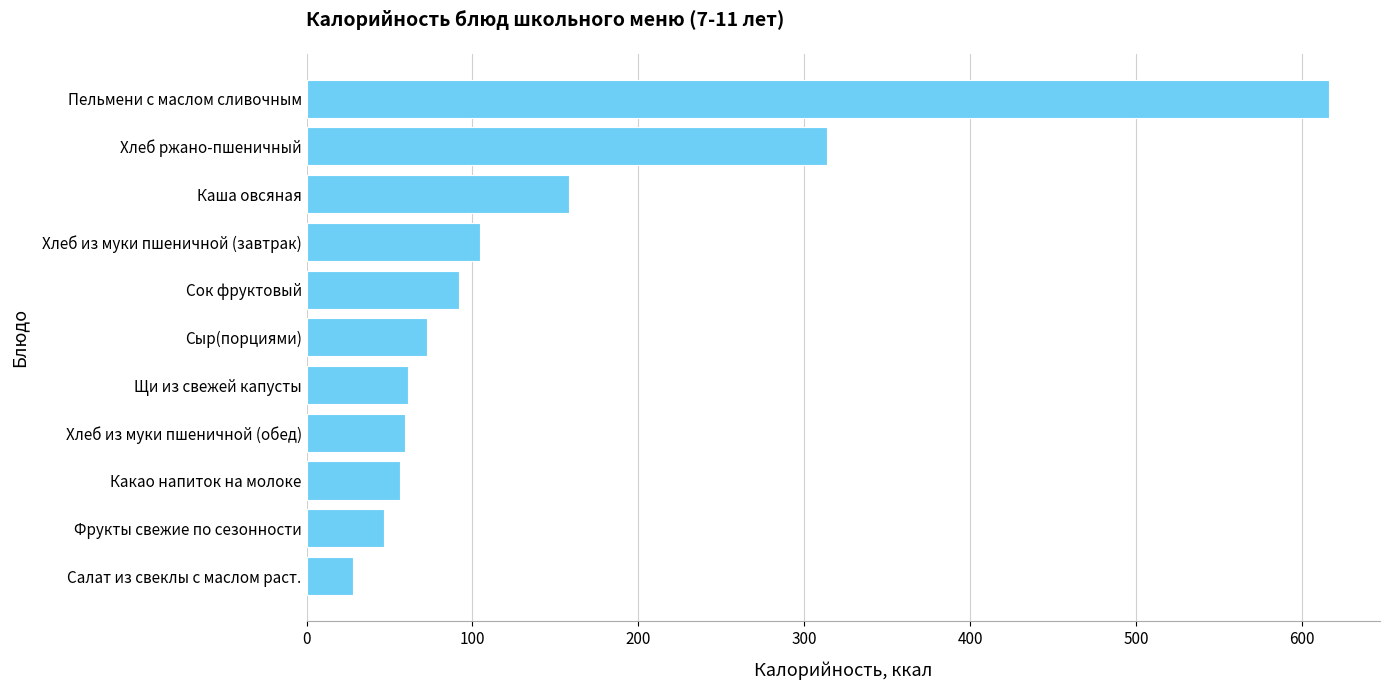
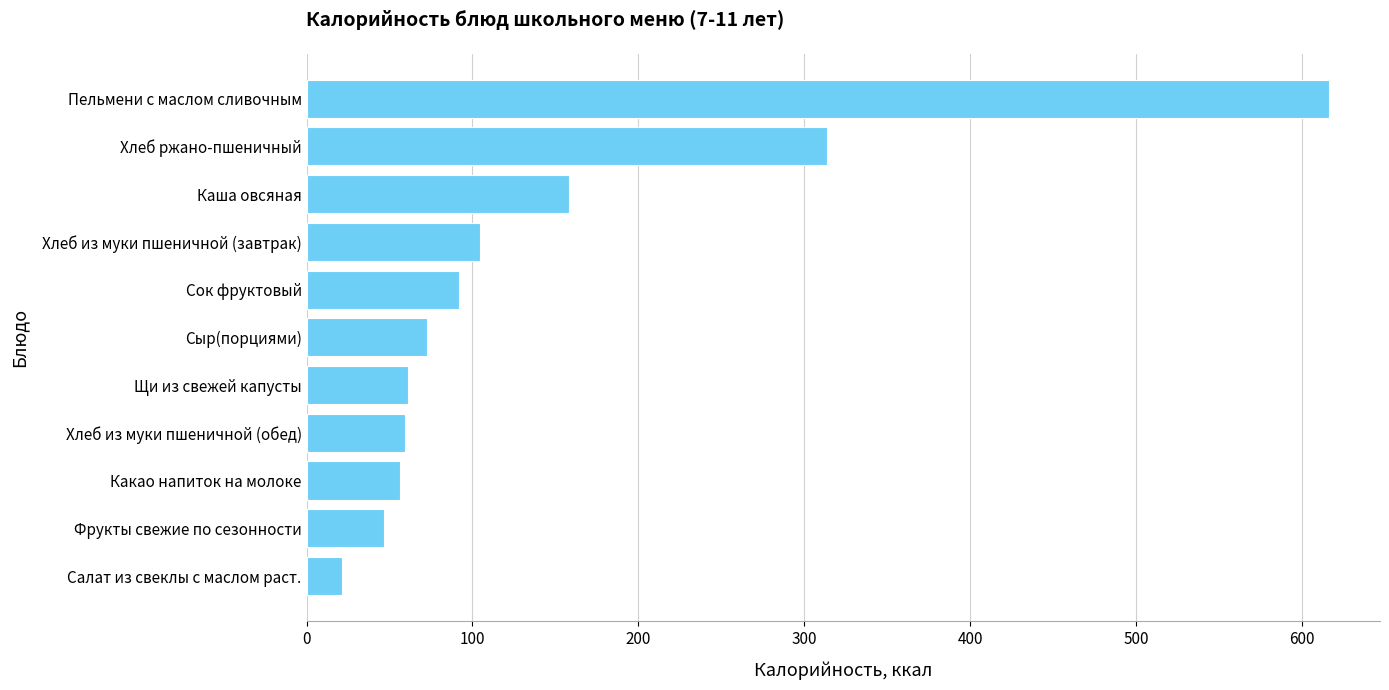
  {
    "Пельмени с маслом сливочным": 616,
    "Хлеб ржано-пшеничный": 314,
    "Каша овсяная": 159,
    "Хлеб из муки пшеничной (завтрак)": 105,
    "Сок фруктовый": 92,
    "Сыр(порциями)": 73,
    "Щи из свежей капусты": 61,
    "Хлеб из муки пшеничной (обед)": 59,
    "Какао напиток на молоке": 56,
    "Фрукты свежие по сезонности": 47,
-   "Салат из свеклы с маслом раст.": 28
+   "Салат из свеклы с маслом раст.": 22
  }
